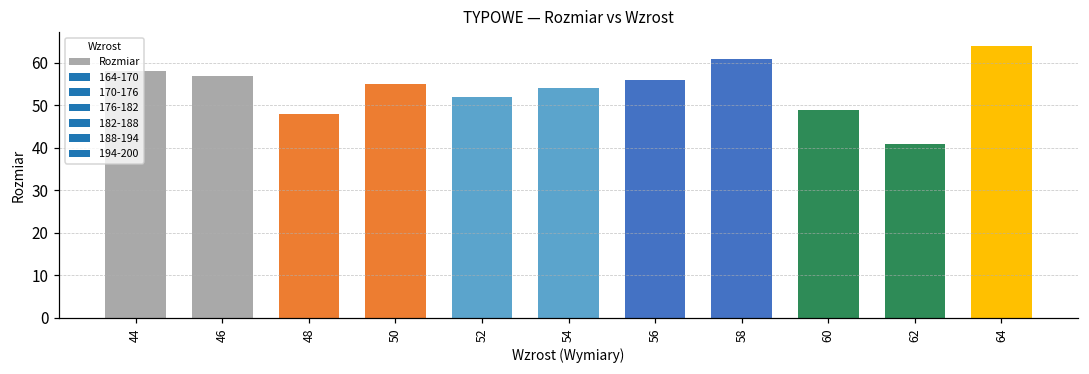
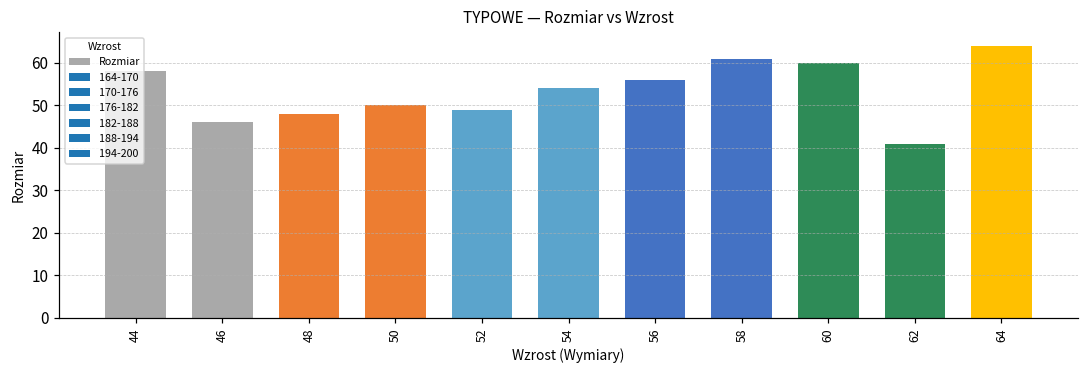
  {
-   "46": 57,
+   "46": 46,
    "48": 48,
-   "50": 55,
-   "52": 52,
+   "50": 50,
+   "52": 49,
    "54": 54,
    "56": 56,
    "58": 61,
-   "60": 49,
+   "60": 60,
    "62": 41,
    "64": 64
  }
